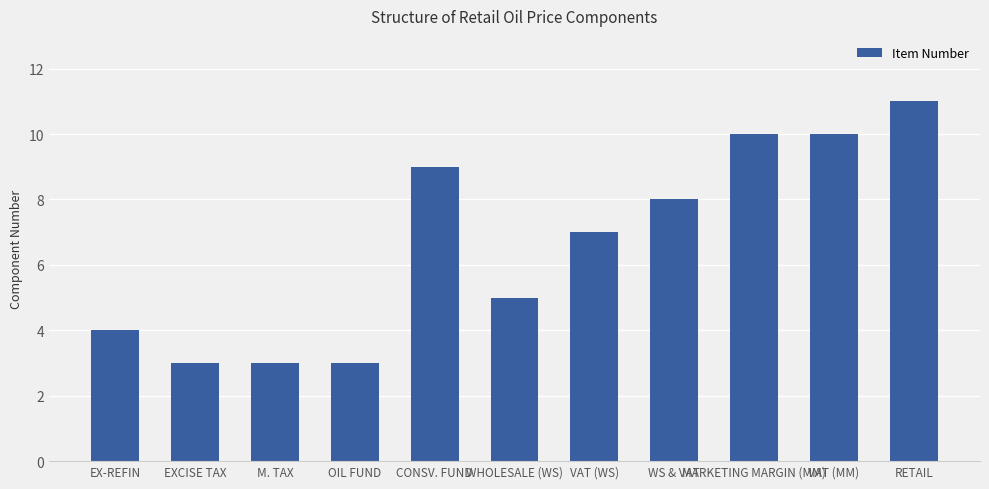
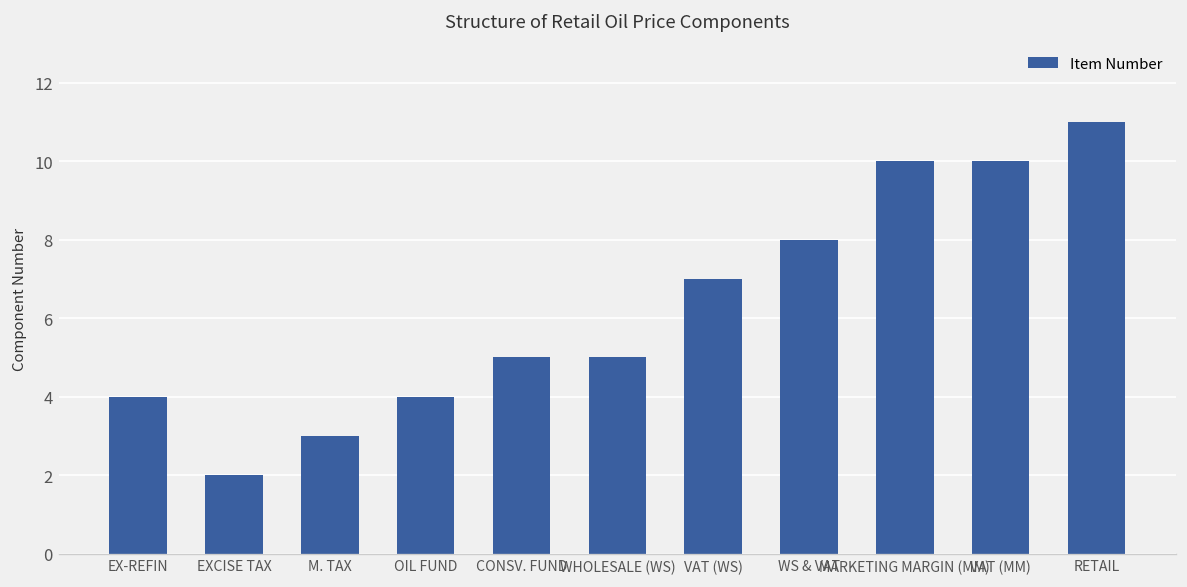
  {
    "EX-REFIN": 4,
-   "EXCISE TAX": 3,
+   "EXCISE TAX": 2,
    "M. TAX": 3,
-   "OIL FUND": 3,
-   "CONSV. FUND": 9,
+   "OIL FUND": 4,
+   "CONSV. FUND": 5,
    "WHOLESALE (WS)": 5,
    "VAT (WS)": 7,
    "MARKETING MARGIN (MM)": 10,
    "RETAIL": 11
  }
